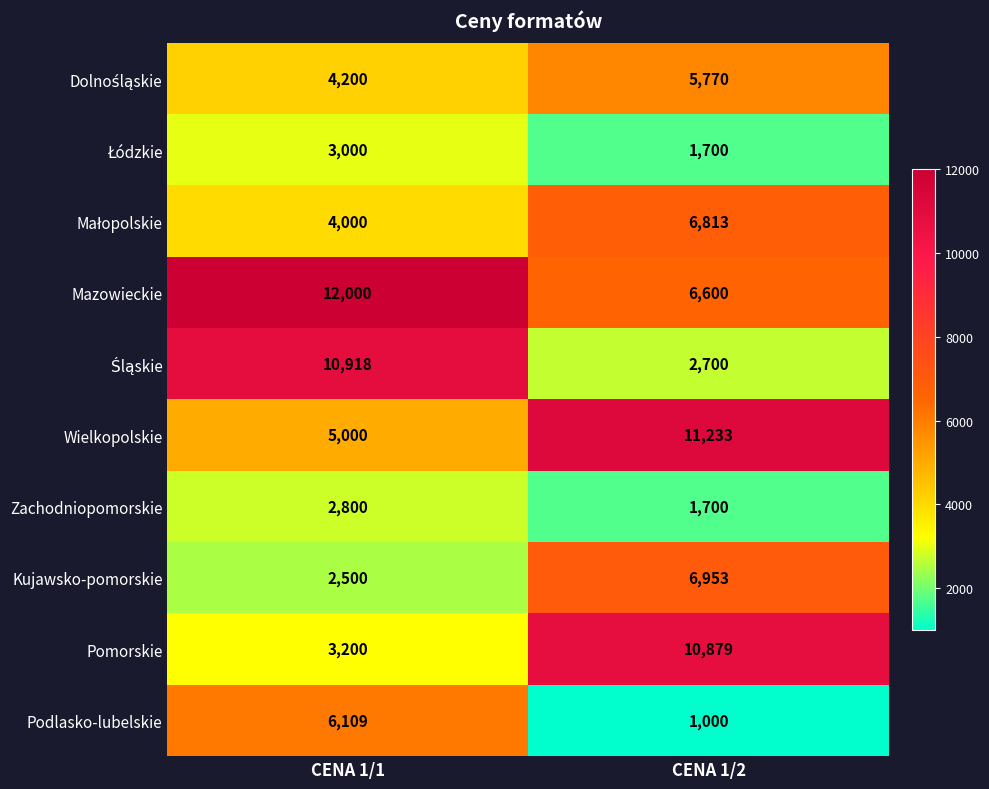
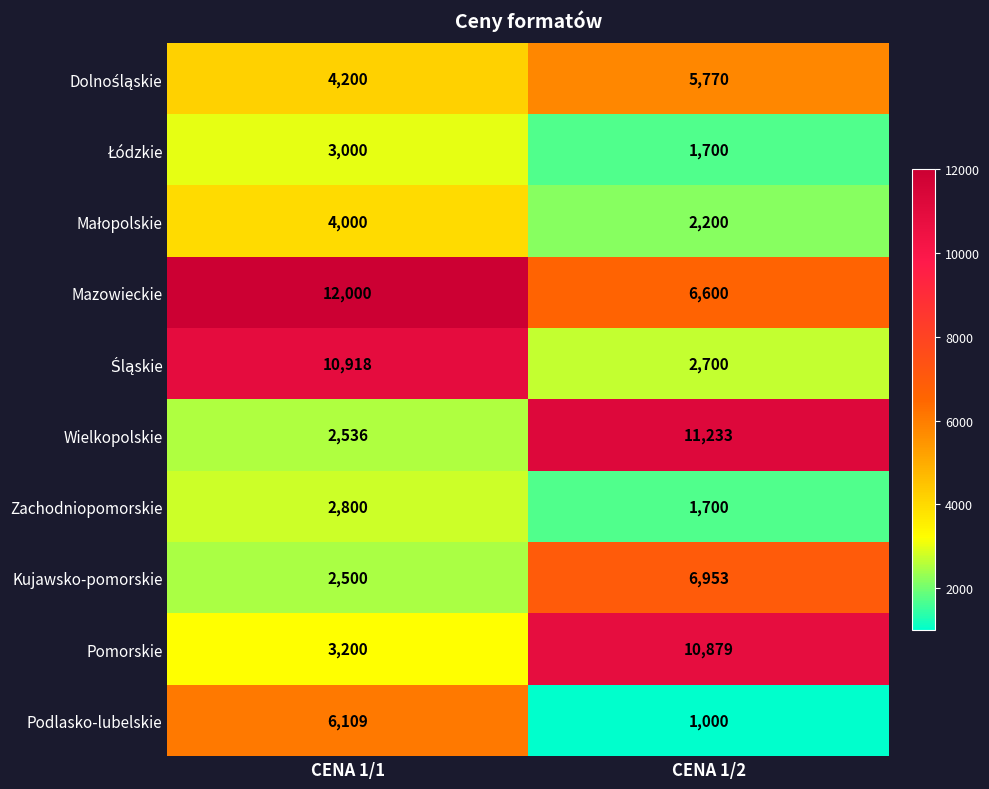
  {
    "Dolnośląskie": {
      "CENA 1/1": "4,200",
      "CENA 1/2": "5,770"
    },
    "Łódzkie": {
      "CENA 1/1": "3,000",
      "CENA 1/2": "1,700"
    },
    "Małopolskie": {
      "CENA 1/1": "4,000",
-     "CENA 1/2": "6,813"
+     "CENA 1/2": "2,200"
    },
    "Mazowieckie": {
      "CENA 1/1": "12,000",
      "CENA 1/2": "6,600"
    },
    "Śląskie": {
      "CENA 1/1": "10,918",
      "CENA 1/2": "2,700"
    },
    "Wielkopolskie": {
-     "CENA 1/1": "5,000",
+     "CENA 1/1": "2,536",
      "CENA 1/2": "11,233"
    },
    "Zachodniopomorskie": {
      "CENA 1/1": "2,800",
      "CENA 1/2": "1,700"
    },
    "Kujawsko-pomorskie": {
      "CENA 1/1": "2,500",
      "CENA 1/2": "6,953"
    },
    "Pomorskie": {
      "CENA 1/1": "3,200",
      "CENA 1/2": "10,879"
    },
    "Podlasko-lubelskie": {
      "CENA 1/1": "6,109",
      "CENA 1/2": "1,000"
    }
  }
